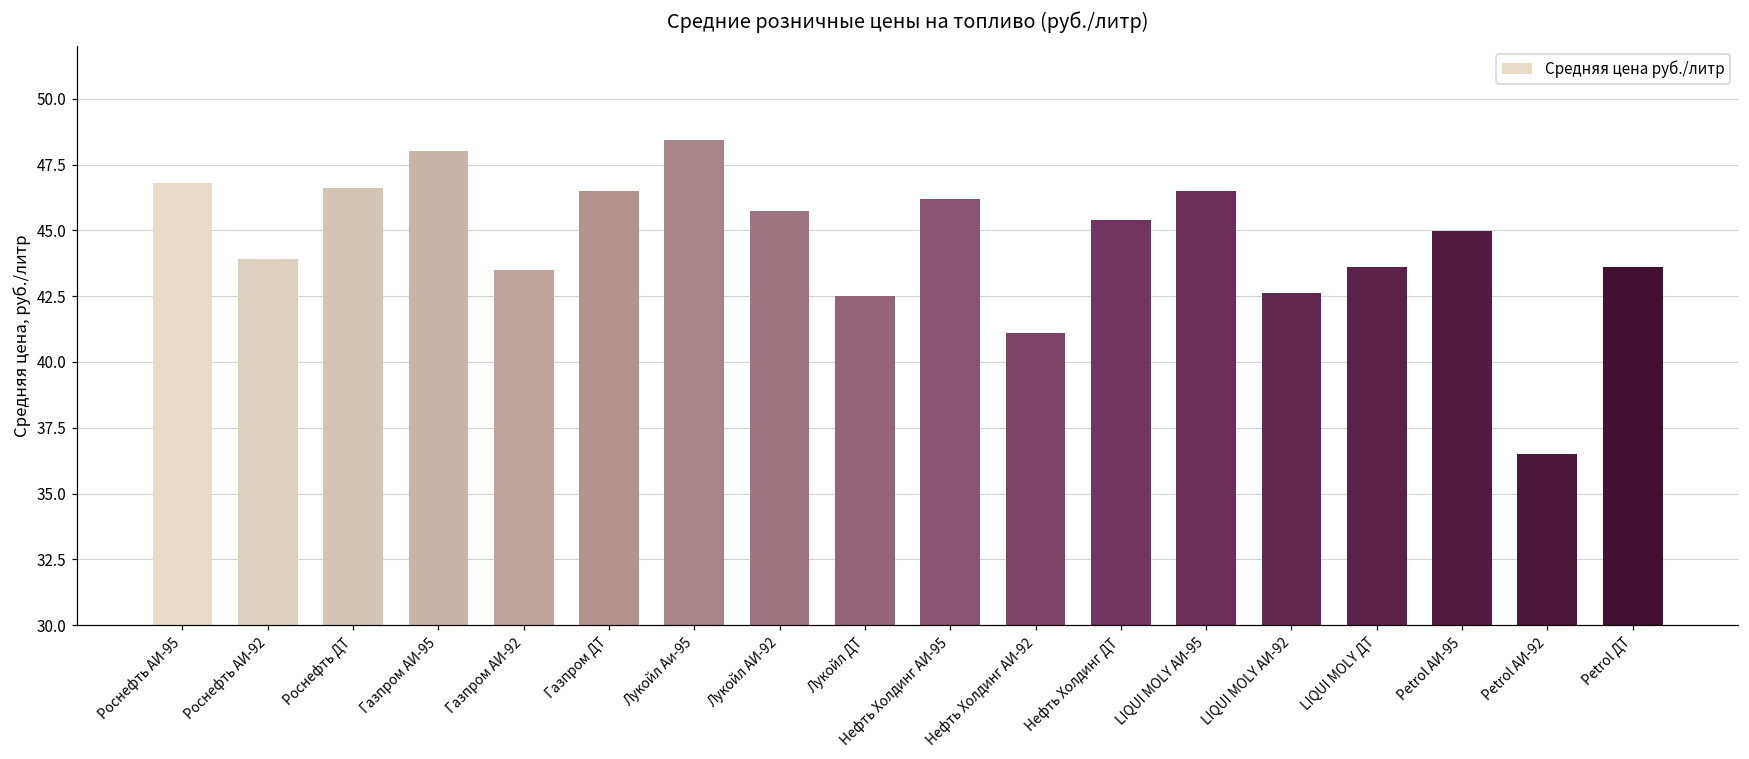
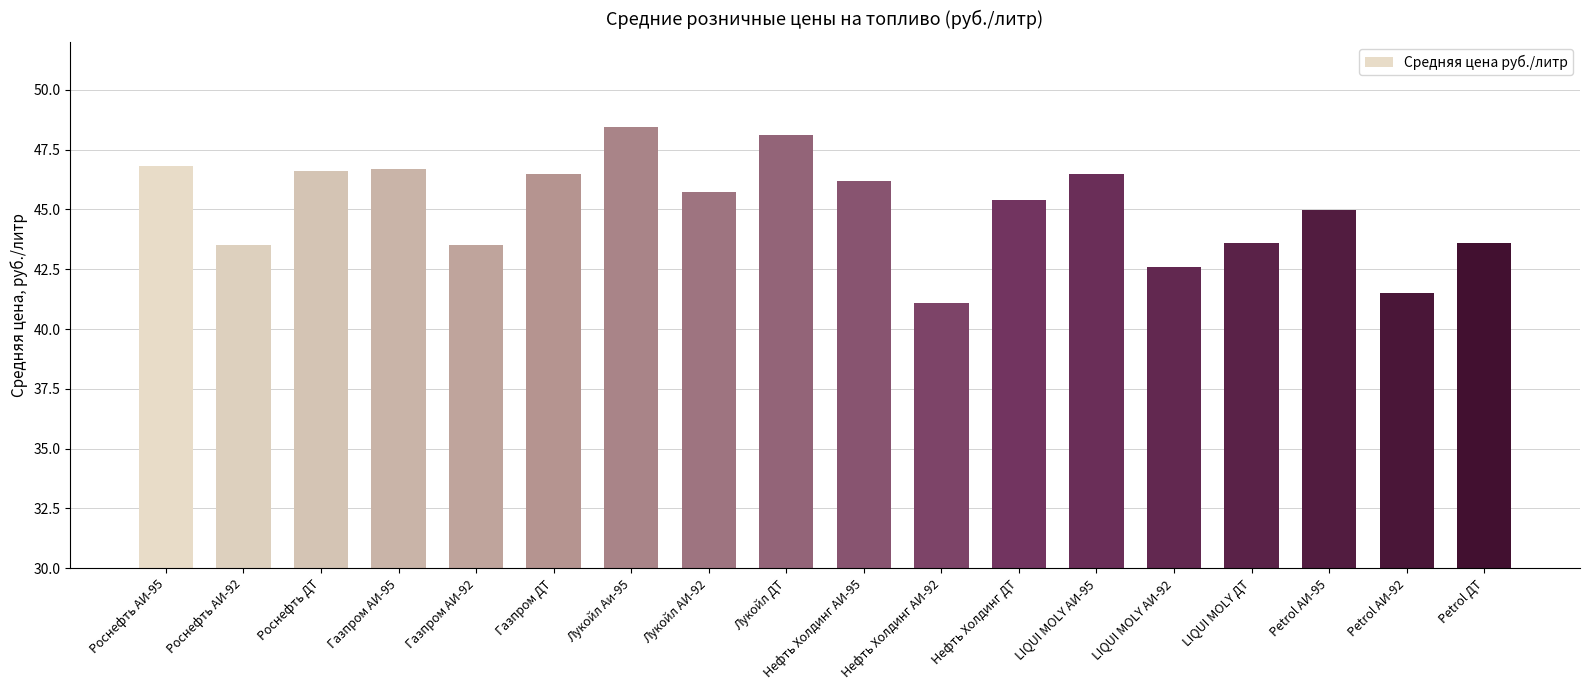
  {
    "Роснефть АИ-95": 46.8,
-   "Роснефть АИ-92": 43.9,
+   "Роснефть АИ-92": 43.5,
    "Роснефть ДТ": 46.6,
-   "Газпром АИ-95": 48.0,
+   "Газпром АИ-95": 46.7,
    "Газпром АИ-92": 43.5,
    "Газпром ДТ": 46.5,
    "Лукойл Аи-95": 48.5,
    "Лукойл АИ-92": 45.7,
-   "Лукойл ДТ": 42.5,
+   "Лукойл ДТ": 48.1,
    "Нефть Холдинг АИ-95": 46.2,
    "Нефть Холдинг АИ-92": 41.1,
    "Нефть Холдинг ДТ": 45.4,
    "LIQUI MOLY АИ-95": 46.5,
    "LIQUI MOLY АИ-92": 42.6,
    "LIQUI MOLY ДТ": 43.6,
    "Petrol АИ-95": 45.0,
-   "Petrol АИ-92": 36.5,
+   "Petrol АИ-92": 41.5,
    "Petrol ДТ": 43.6
  }
